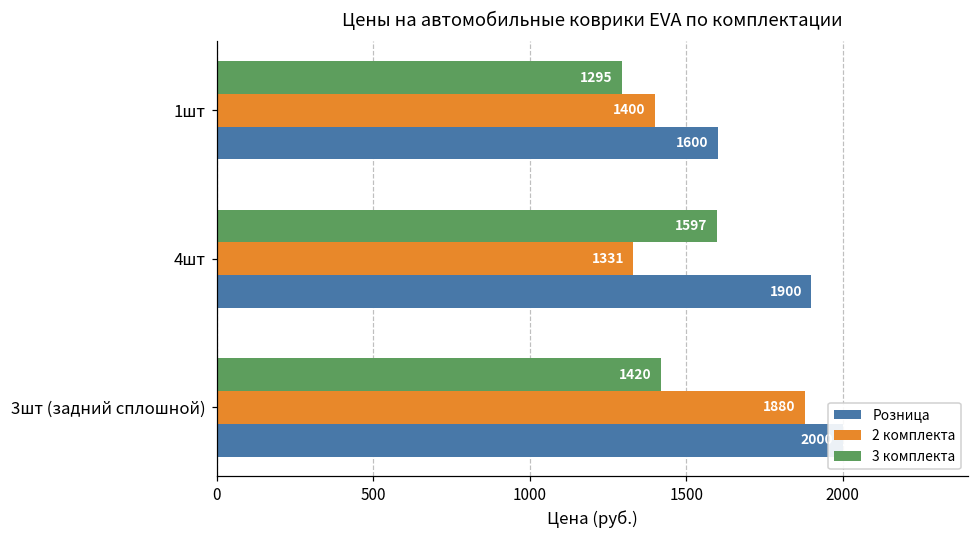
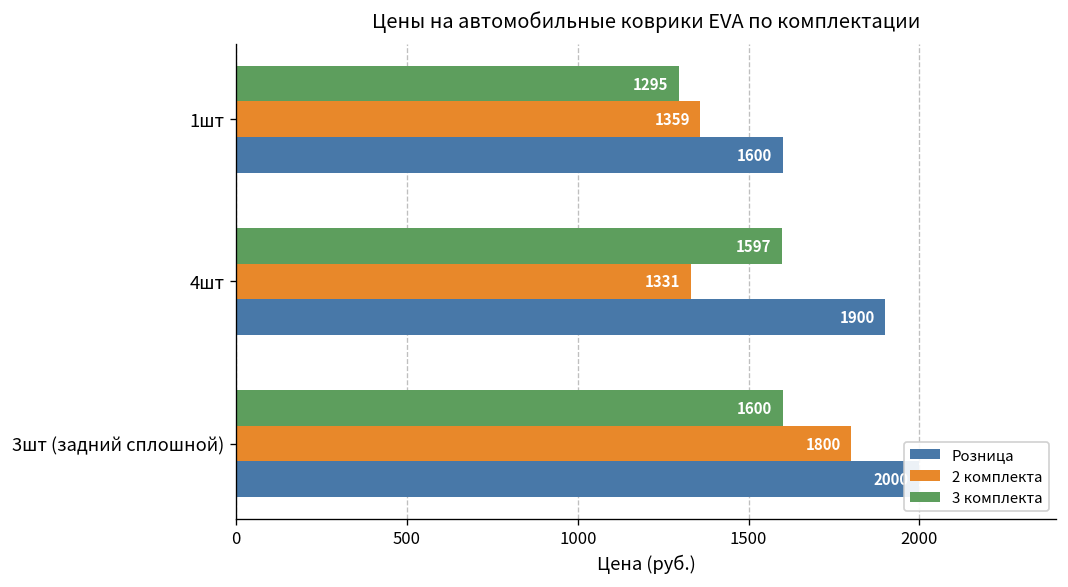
  {
    "Розница": {
      "1шт": 1600,
      "4шт": 1900
    },
    "2 комплекта": {
-     "1шт": 1400,
+     "1шт": 1359,
      "4шт": 1331,
-     "3шт (задний сплошной)": 1880
+     "3шт (задний сплошной)": 1800
    },
    "3 комплекта": {
      "1шт": 1295,
      "4шт": 1597,
-     "3шт (задний сплошной)": 1420
+     "3шт (задний сплошной)": 1600
    }
  }
